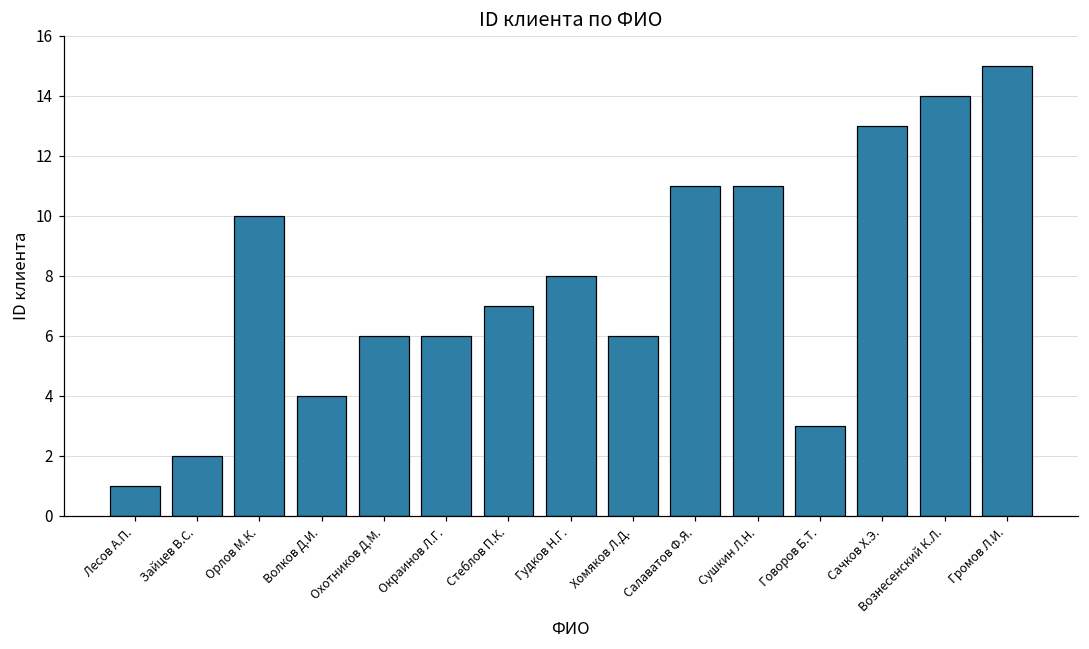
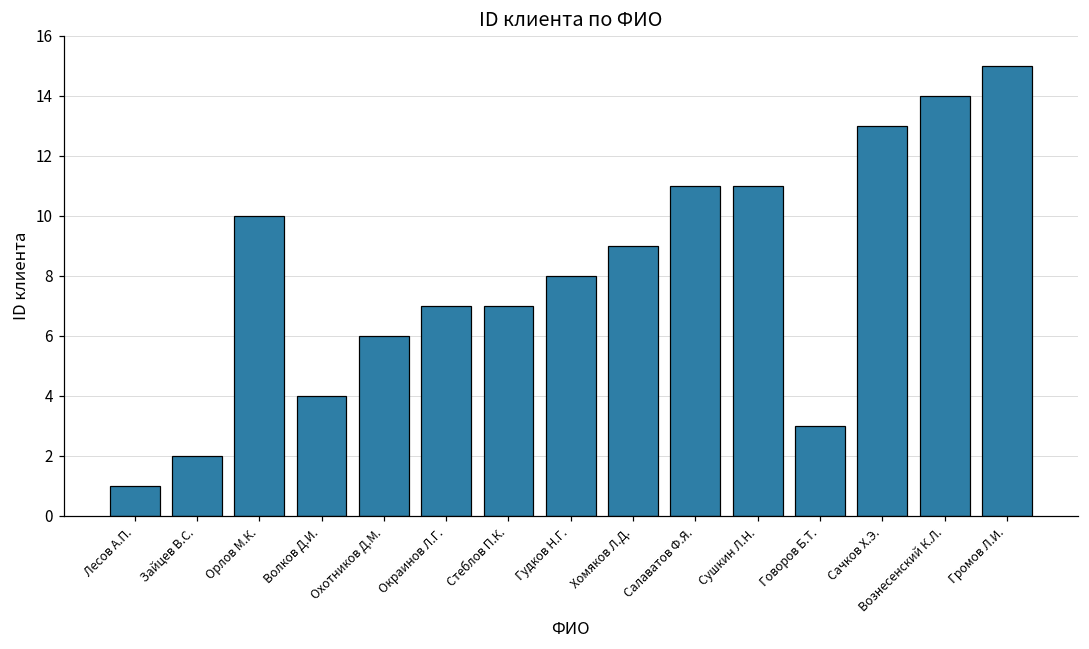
  {
    "Лесов А.П.": 1,
    "Зайцев В.С.": 2,
    "Орлов М.К.": 10,
    "Волков Д.И.": 4,
    "Охотников Д.М.": 6,
-   "Окраинов Л.Г.": 6,
+   "Окраинов Л.Г.": 7,
    "Стеблов П.К.": 7,
    "Гудков Н.Г.": 8,
-   "Хомяков Л.Д.": 6,
+   "Хомяков Л.Д.": 9,
    "Салаватов Ф.Я.": 11,
    "Сушкин Л.Н.": 11,
    "Говоров Б.Т.": 3,
    "Сачков Х.Э.": 13,
    "Вознесенский К.Л.": 14,
    "Громов Л.И.": 15
  }
